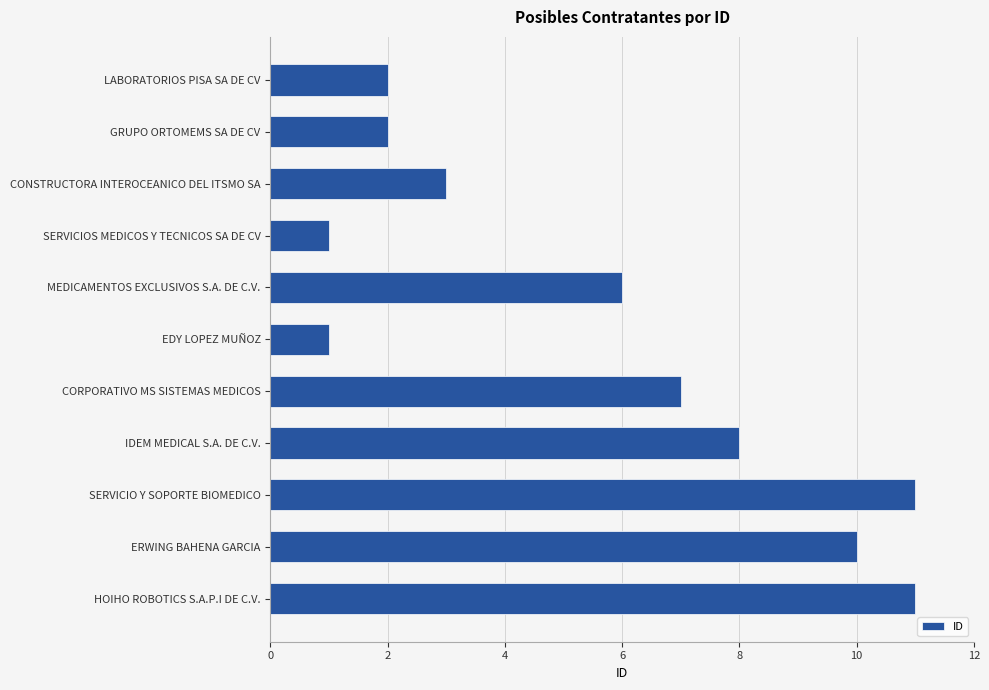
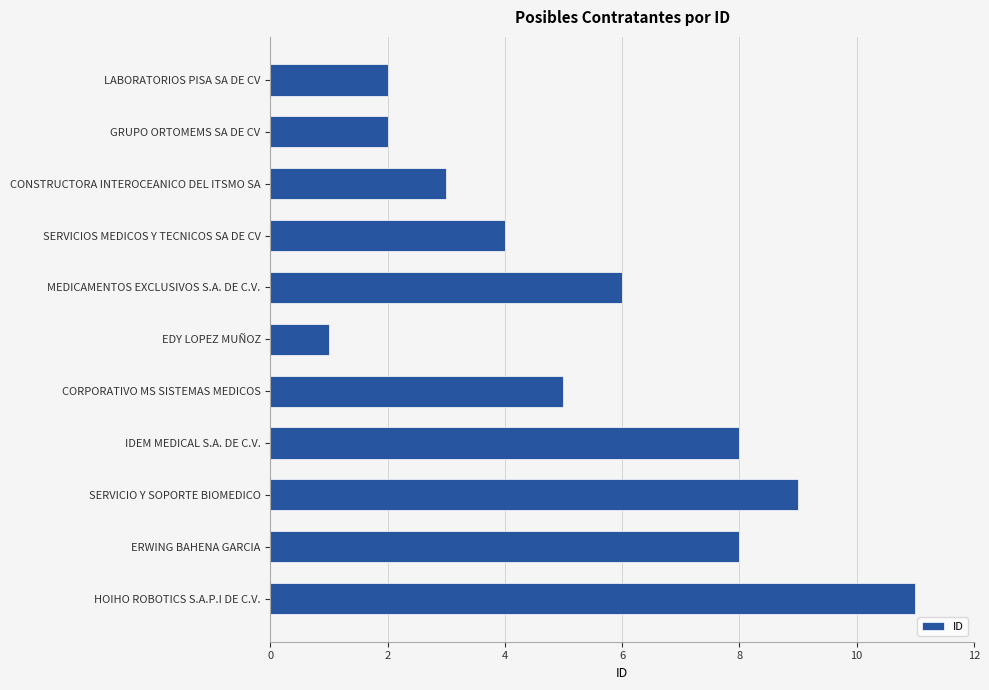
  {
    "LABORATORIOS PISA SA DE CV": 2,
    "GRUPO ORTOMEMS SA DE CV": 2,
    "CONSTRUCTORA INTEROCEANICO DEL ITSMO SA": 3,
-   "SERVICIOS MEDICOS Y TECNICOS SA DE CV": 1,
+   "SERVICIOS MEDICOS Y TECNICOS SA DE CV": 4,
    "MEDICAMENTOS EXCLUSIVOS S.A. DE C.V.": 6,
    "EDY LOPEZ MUÑOZ": 1,
-   "CORPORATIVO MS SISTEMAS MEDICOS": 7,
+   "CORPORATIVO MS SISTEMAS MEDICOS": 5,
    "IDEM MEDICAL S.A. DE C.V.": 8,
-   "SERVICIO Y SOPORTE BIOMEDICO": 11,
-   "ERWING BAHENA GARCIA": 10,
+   "SERVICIO Y SOPORTE BIOMEDICO": 9,
+   "ERWING BAHENA GARCIA": 8,
    "HOIHO ROBOTICS S.A.P.I DE C.V.": 11
  }
